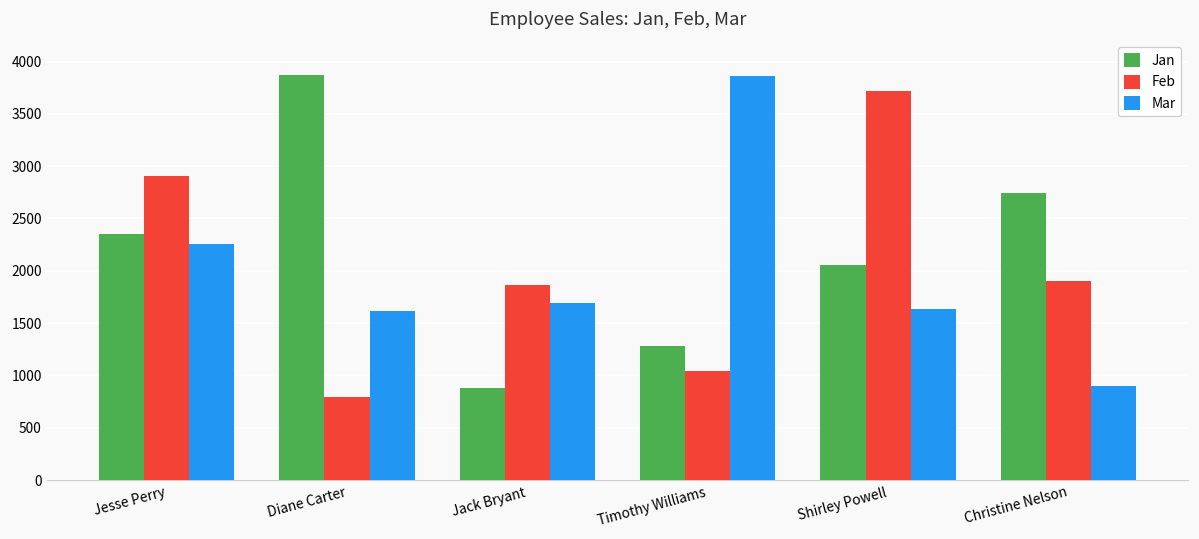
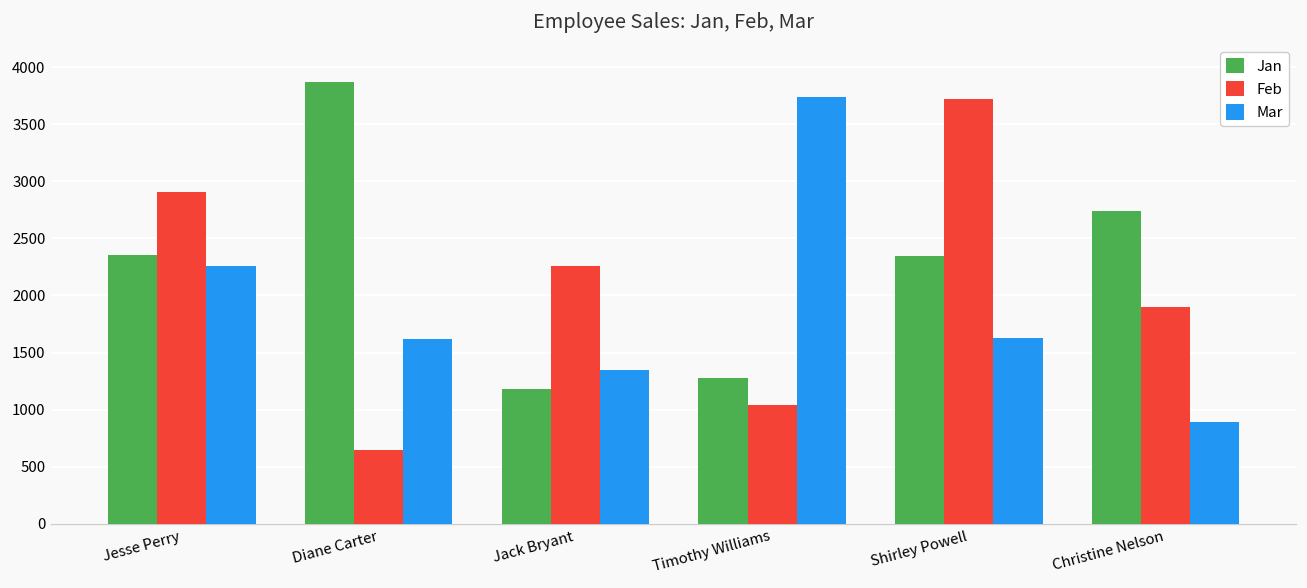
  {
    "Jan": {
      "Jesse Perry": 2400,
      "Diane Carter": 3900,
-     "Jack Bryant": 900,
+     "Jack Bryant": 1200,
      "Timothy Williams": 1300,
-     "Shirley Powell": 2100,
+     "Shirley Powell": 2300,
      "Christine Nelson": 2700
    },
    "Feb": {
      "Jesse Perry": 2900,
-     "Diane Carter": 800,
-     "Jack Bryant": 1900,
+     "Diane Carter": 600,
+     "Jack Bryant": 2300,
      "Timothy Williams": 1000,
      "Shirley Powell": 3700,
      "Christine Nelson": 1900
    },
    "Mar": {
      "Jesse Perry": 2300,
      "Diane Carter": 1600,
-     "Jack Bryant": 1700,
-     "Timothy Williams": 3900,
+     "Jack Bryant": 1300,
+     "Timothy Williams": 3700,
      "Shirley Powell": 1600,
      "Christine Nelson": 900
    }
  }
